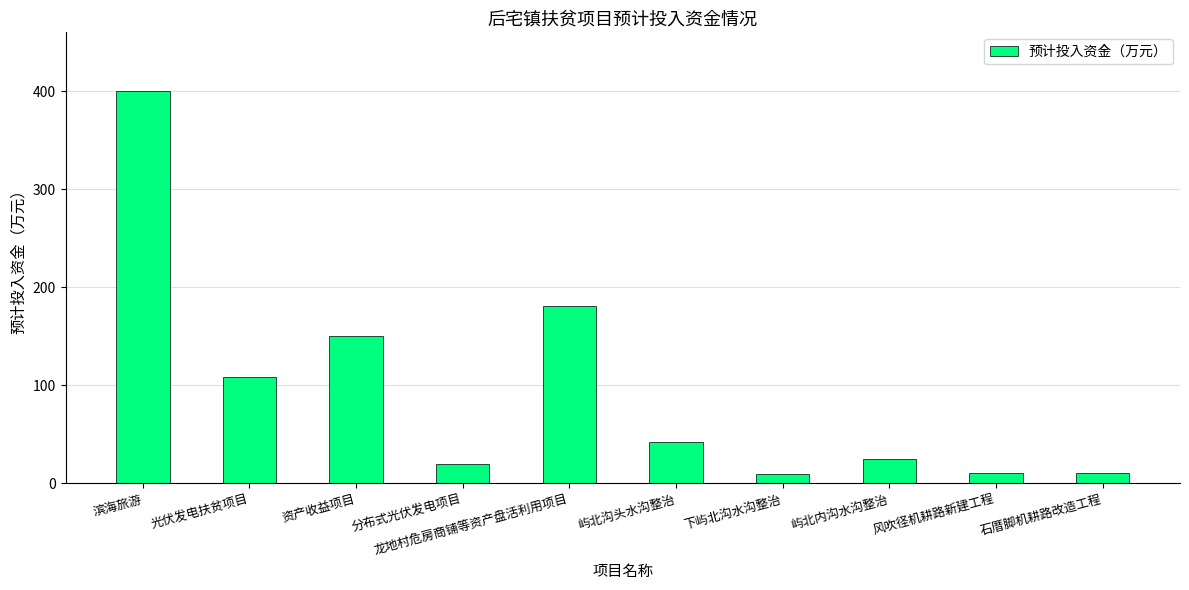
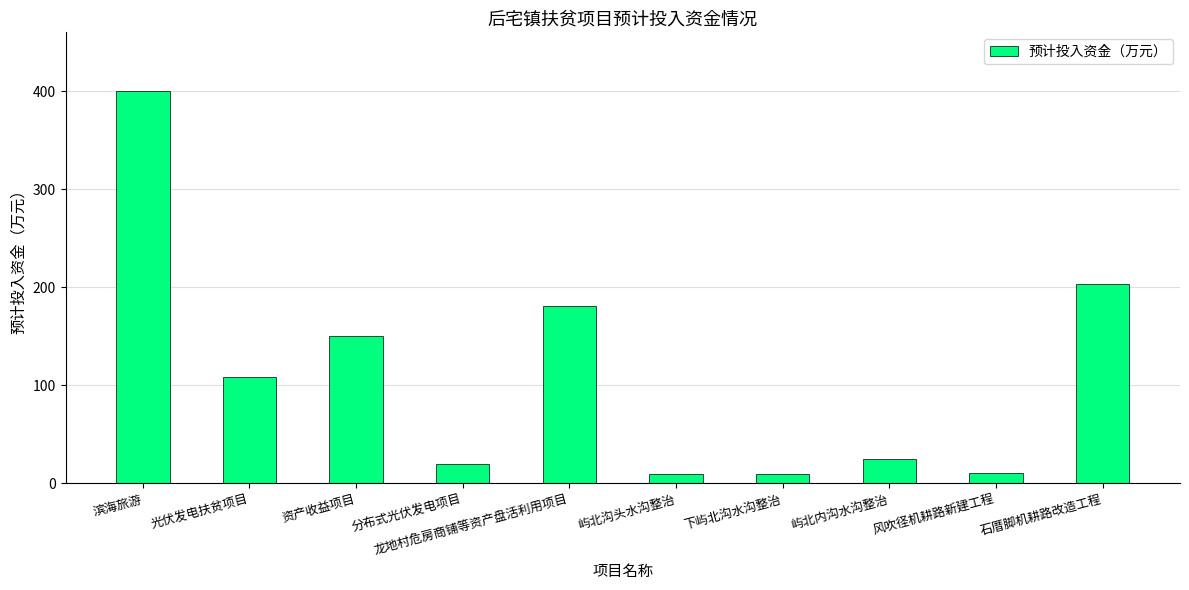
  {
    "滨海旅游": 400,
    "光伏发电扶贫项目": 110,
    "资产收益项目": 150,
    "分布式光伏发电项目": 20,
    "龙地村危房商铺等资产盘活利用项目": 180,
-   "屿北沟头水沟整治": 40,
+   "屿北沟头水沟整治": 10,
    "下屿北沟水沟整治": 10,
    "屿北内沟水沟整治": 30,
    "风吹径机耕路新建工程": 10,
-   "石厝脚机耕路改造工程": 10
+   "石厝脚机耕路改造工程": 200
  }
